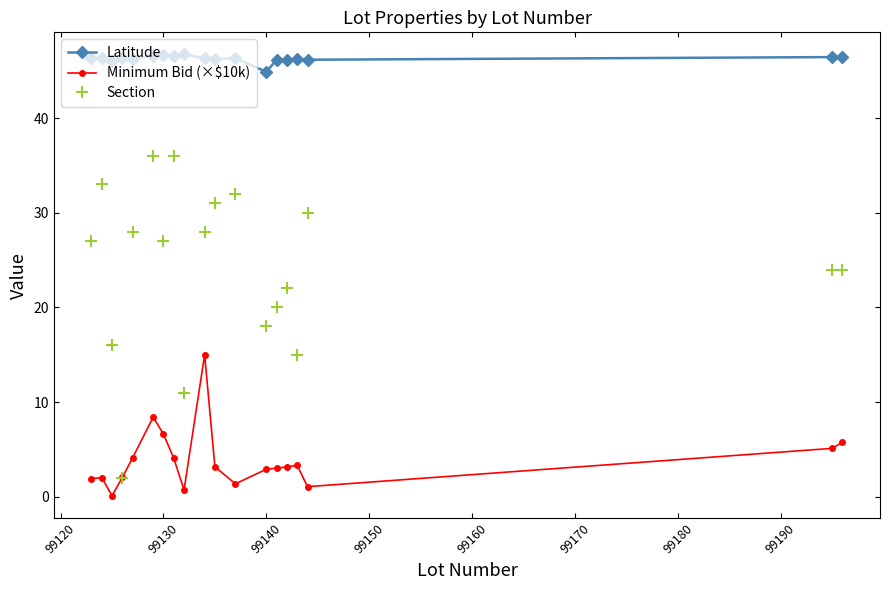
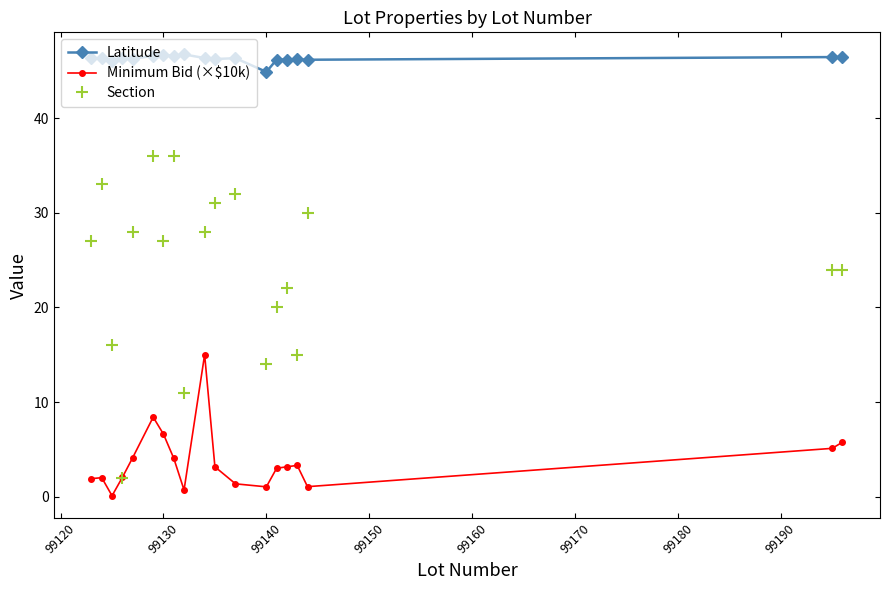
  {
    "Latitude": {
      "99140": 45
    },
    "Minimum Bid (×$10k)": {
      "99130": 7,
-     "99140": 3
+     "99140": 1
    },
    "Section": {
      "99130": 27,
-     "99140": 18
+     "99140": 14
    }
  }
